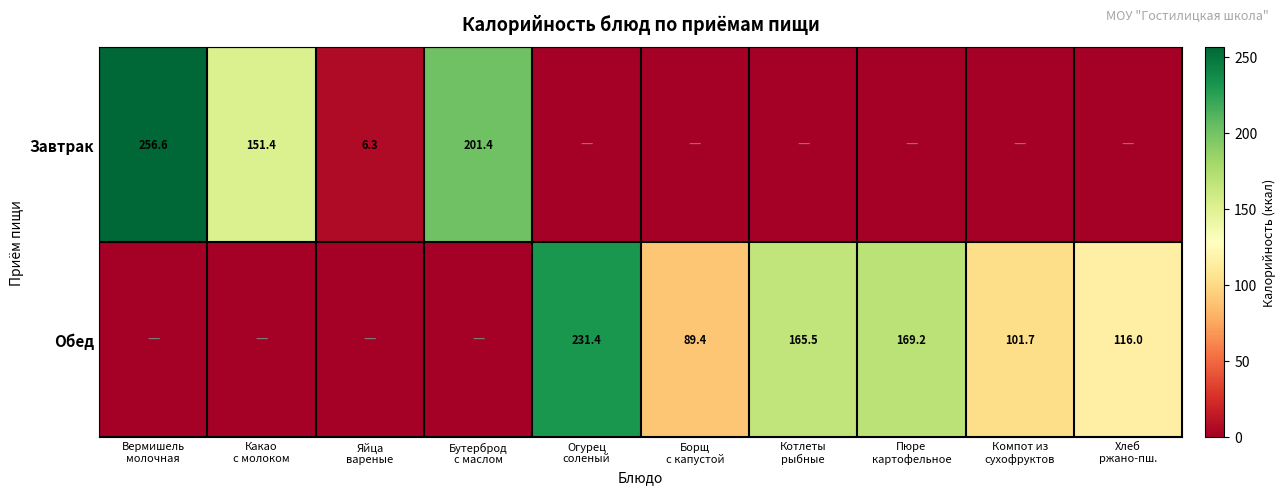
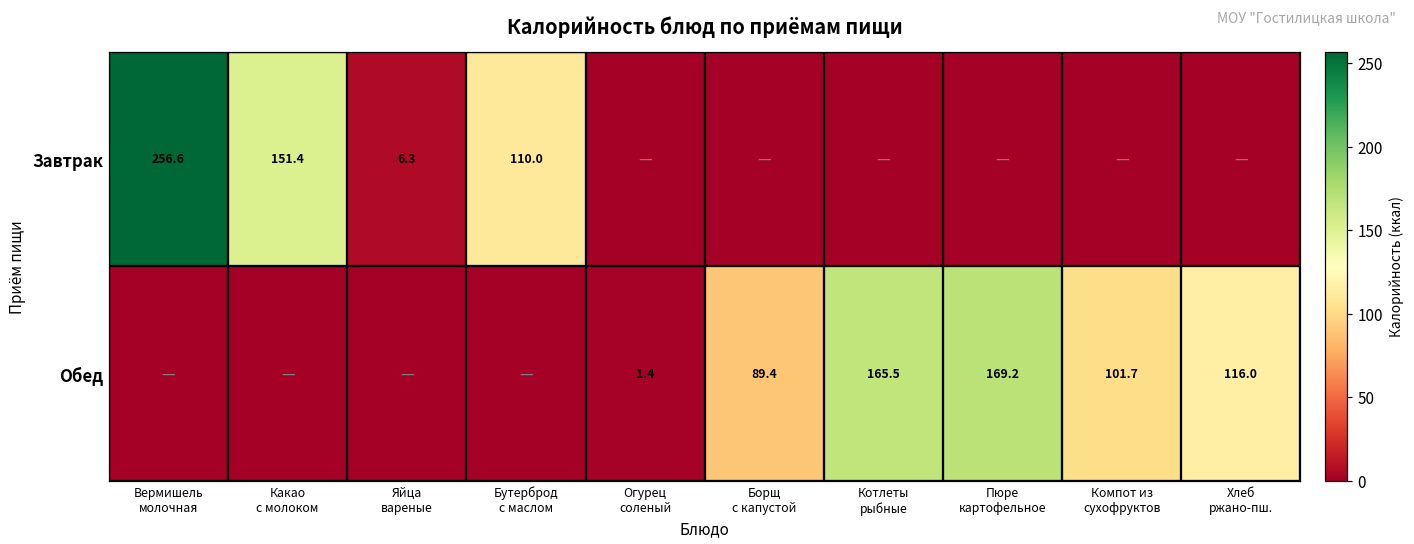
  {
    "Завтрак": {
      "Вермишель молочная": 256.6,
      "Какао с молоком": 151.4,
      "Яйца вареные": 6.3,
-     "Бутерброд с маслом": 201.4
+     "Бутерброд с маслом": 110.0
    },
    "Обед": {
-     "Огурец соленый": 231.4,
+     "Огурец соленый": 1.4,
      "Борщ с капустой": 89.4,
      "Котлеты рыбные": 165.5,
      "Пюре картофельное": 169.2,
      "Компот из сухофруктов": 101.7,
      "Хлеб ржано-пш.": 116.0
    }
  }
